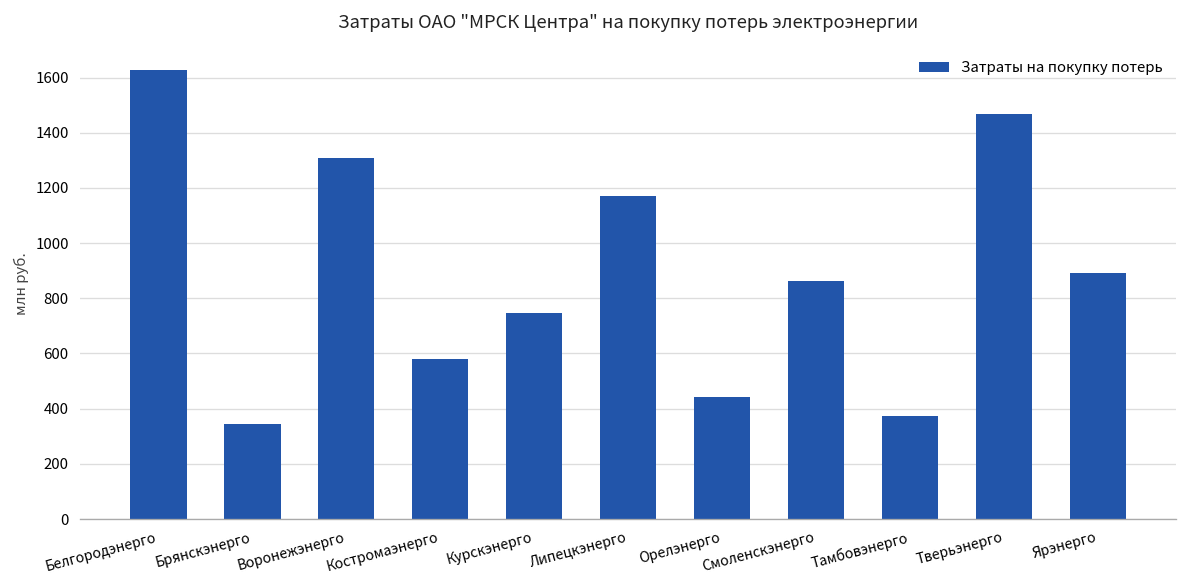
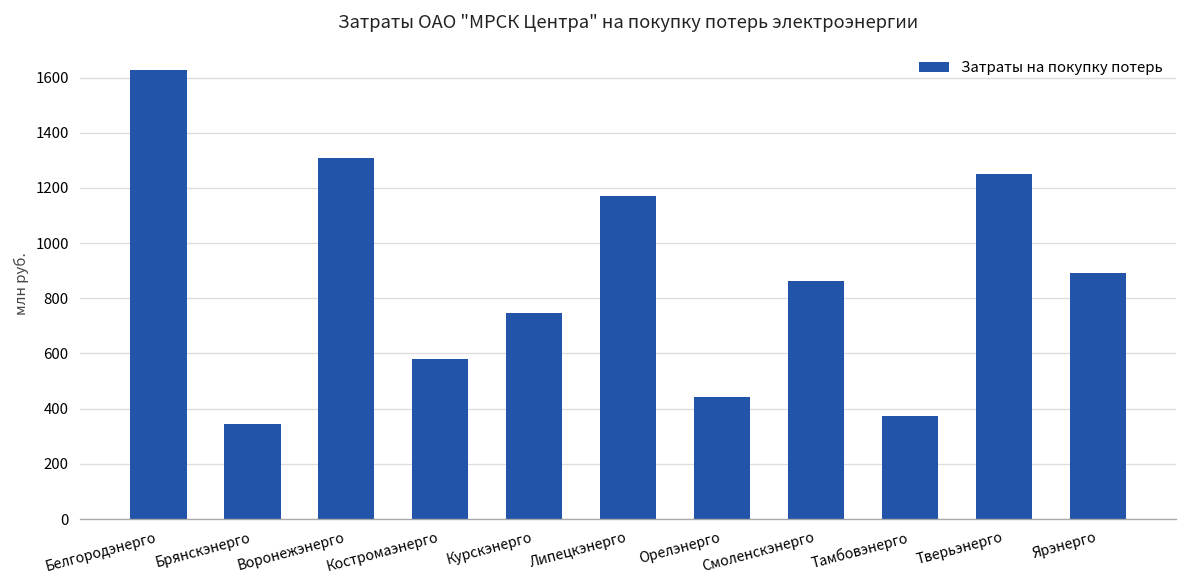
  {
    "Белгородэнерго": 1630,
    "Брянскэнерго": 340,
    "Воронежэнерго": 1310,
    "Костромаэнерго": 580,
    "Курскэнерго": 750,
    "Липецкэнерго": 1170,
    "Орелэнерго": 440,
    "Смоленскэнерго": 860,
    "Тамбовэнерго": 370,
-   "Тверьэнерго": 1470,
+   "Тверьэнерго": 1250,
    "Ярэнерго": 890
  }
